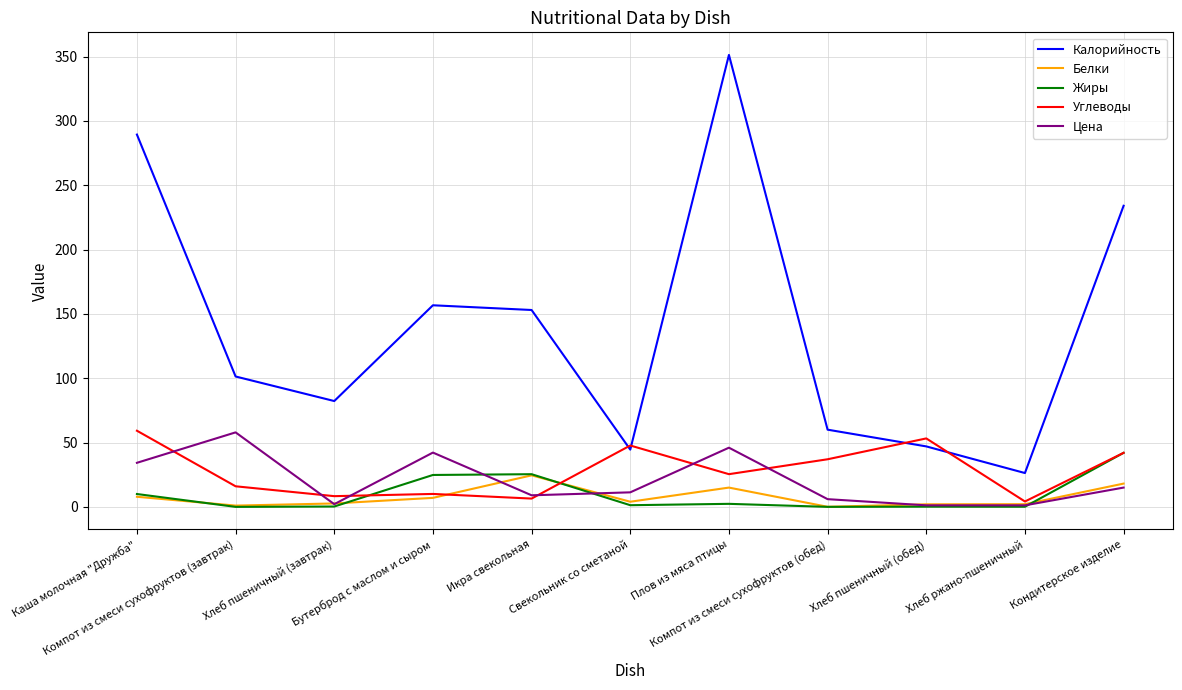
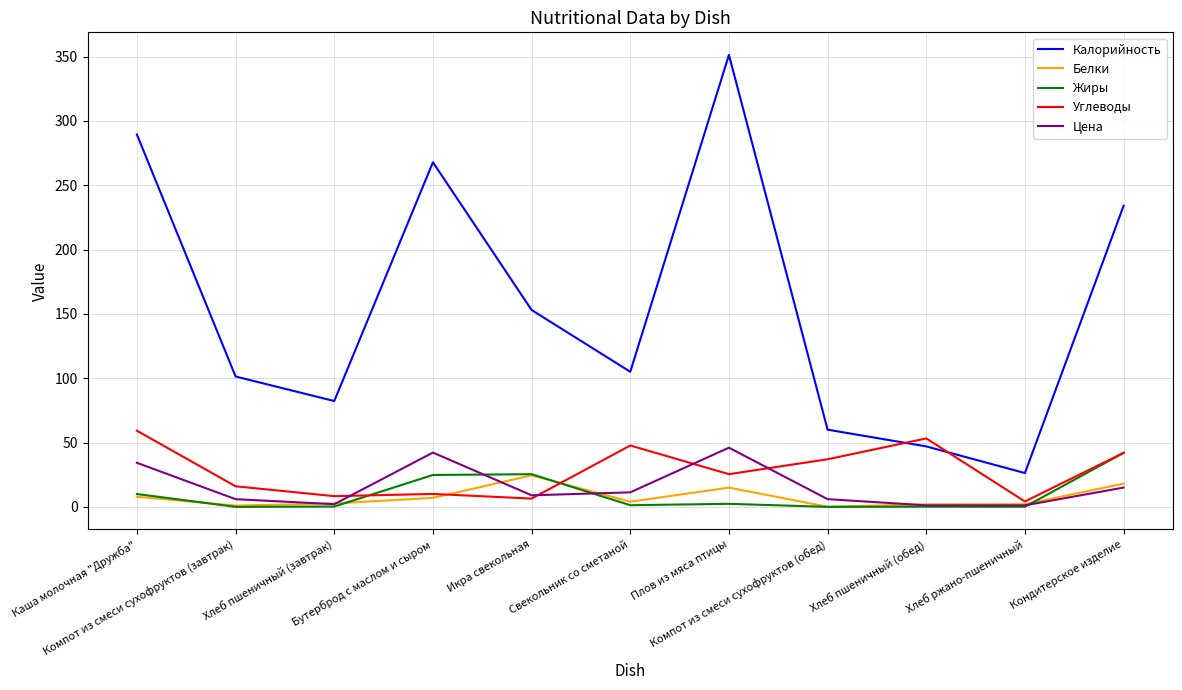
  {
    "Калорийность": {
      "Каша молочная \"Дружба\"": 289,
      "Компот из смеси сухофруктов (завтрак)": 101,
      "Хлеб пшеничный (завтрак)": 82,
-     "Бутерброд с маслом и сыром": 157,
+     "Бутерброд с маслом и сыром": 268,
      "Икра свекольная": 153,
-     "Свекольник со сметаной": 45,
+     "Свекольник со сметаной": 105,
      "Плов из мяса птицы": 351,
      "Компот из смеси сухофруктов (обед)": 60,
      "Хлеб пшеничный (обед)": 47,
      "Хлеб ржано-пшеничный": 26,
      "Кондитерское изделие": 234
    },
    "Белки": {
      "Каша молочная \"Дружба\"": 8,
      "Бутерброд с маслом и сыром": 7,
      "Свекольник со сметаной": 4,
      "Плов из мяса птицы": 15,
      "Кондитерское изделие": 18
    },
    "Жиры": {
      "Каша молочная \"Дружба\"": 10,
      "Бутерброд с маслом и сыром": 25,
      "Свекольник со сметаной": 1,
      "Плов из мяса птицы": 2
    },
    "Углеводы": {
      "Каша молочная \"Дружба\"": 59,
      "Компот из смеси сухофруктов (завтрак)": 16,
      "Хлеб пшеничный (завтрак)": 8,
      "Бутерброд с маслом и сыром": 10,
      "Икра свекольная": 6,
      "Свекольник со сметаной": 48,
      "Плов из мяса птицы": 25,
      "Компот из смеси сухофруктов (обед)": 37,
      "Хлеб пшеничный (обед)": 53,
      "Хлеб ржано-пшеничный": 4
    },
    "Цена": {
      "Каша молочная \"Дружба\"": 34,
-     "Компот из смеси сухофруктов (завтрак)": 58,
+     "Компот из смеси сухофруктов (завтрак)": 6,
      "Бутерброд с маслом и сыром": 42,
      "Икра свекольная": 9,
      "Свекольник со сметаной": 11,
      "Плов из мяса птицы": 46,
      "Компот из смеси сухофруктов (обед)": 6,
      "Кондитерское изделие": 15
    }
  }
